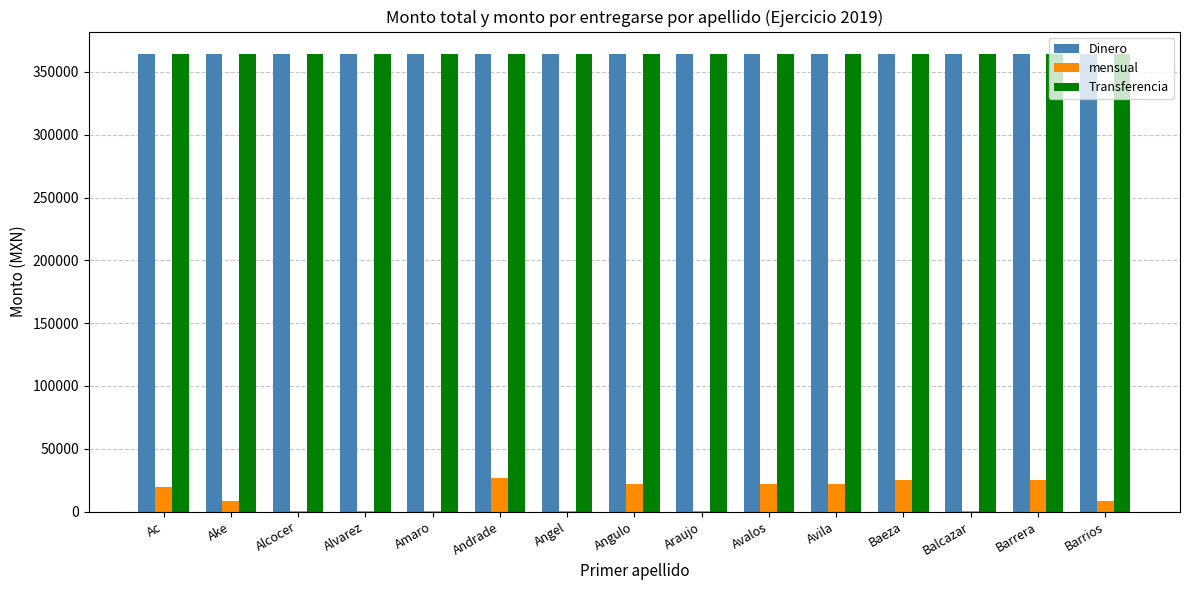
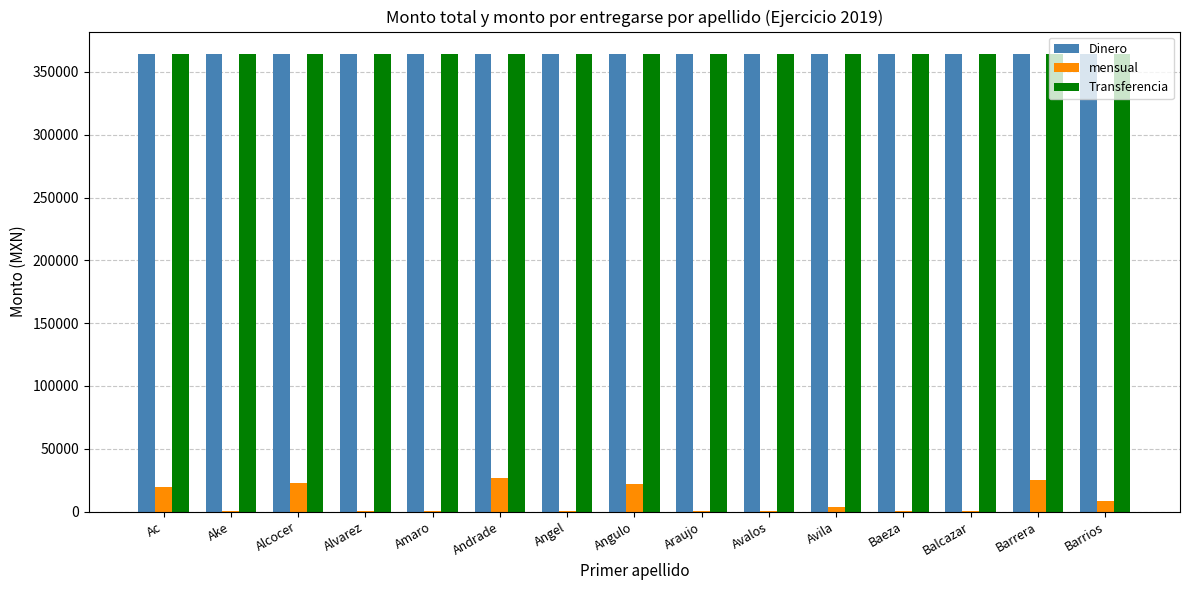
  {
    "Dinero": {
      "Ac": 364000,
      "Ake": 364000,
      "Alcocer": 364000,
      "Alvarez": 364000,
      "Amaro": 364000,
      "Andrade": 364000,
      "Angel": 364000,
      "Angulo": 364000,
      "Araujo": 364000,
      "Avalos": 364000,
      "Avila": 364000,
      "Baeza": 364000,
      "Balcazar": 364000,
      "Barrera": 364000
    },
    "mensual": {
      "Ac": 20000,
-     "Ake": 9000,
-     "Alcocer": 1000,
+     "Ake": 1000,
+     "Alcocer": 23000,
      "Andrade": 27000,
      "Angulo": 22000,
-     "Avalos": 22000,
-     "Avila": 22000,
-     "Baeza": 25000,
+     "Avalos": 1000,
+     "Avila": 4000,
+     "Baeza": 1000,
      "Barrera": 25000,
      "Barrios": 9000
    },
    "Transferencia": {
      "Ac": 364000,
      "Ake": 364000,
      "Alcocer": 364000,
      "Alvarez": 364000,
      "Amaro": 364000,
      "Andrade": 364000,
      "Angel": 364000,
      "Angulo": 364000,
      "Araujo": 364000,
      "Avalos": 364000,
      "Avila": 364000,
      "Baeza": 364000,
      "Balcazar": 364000
    }
  }
